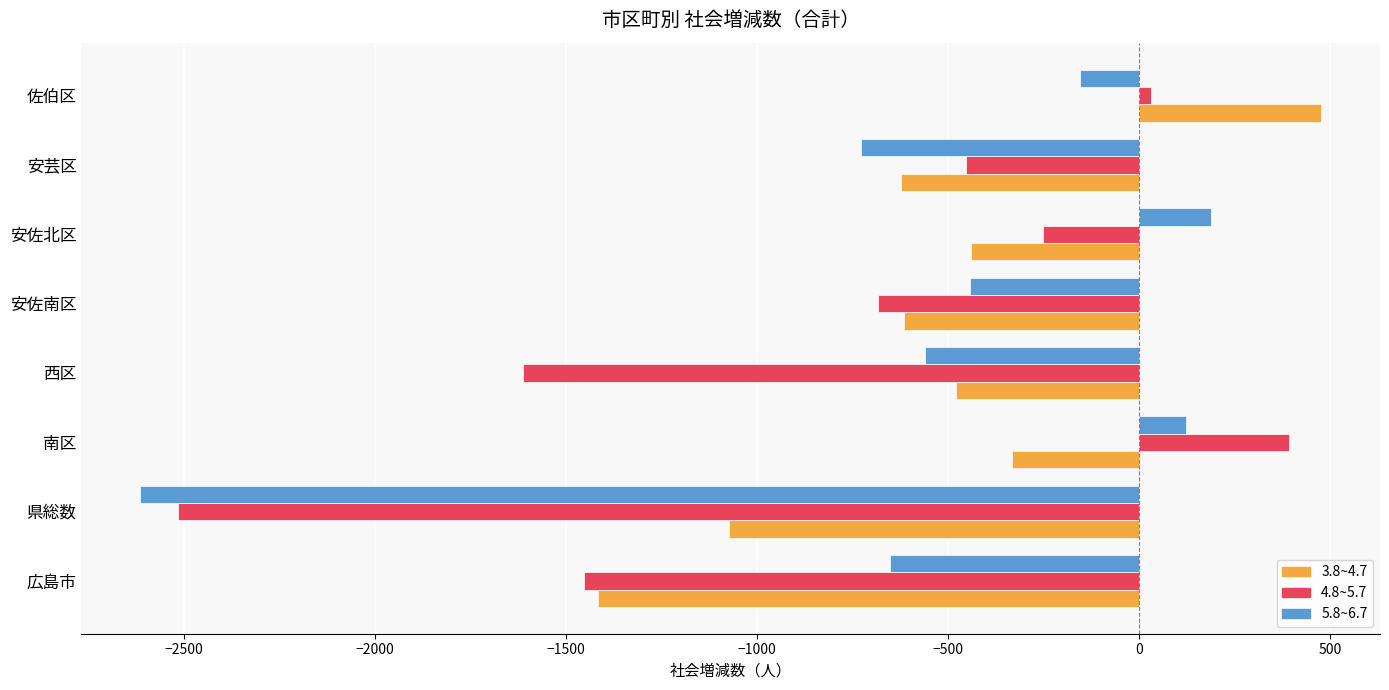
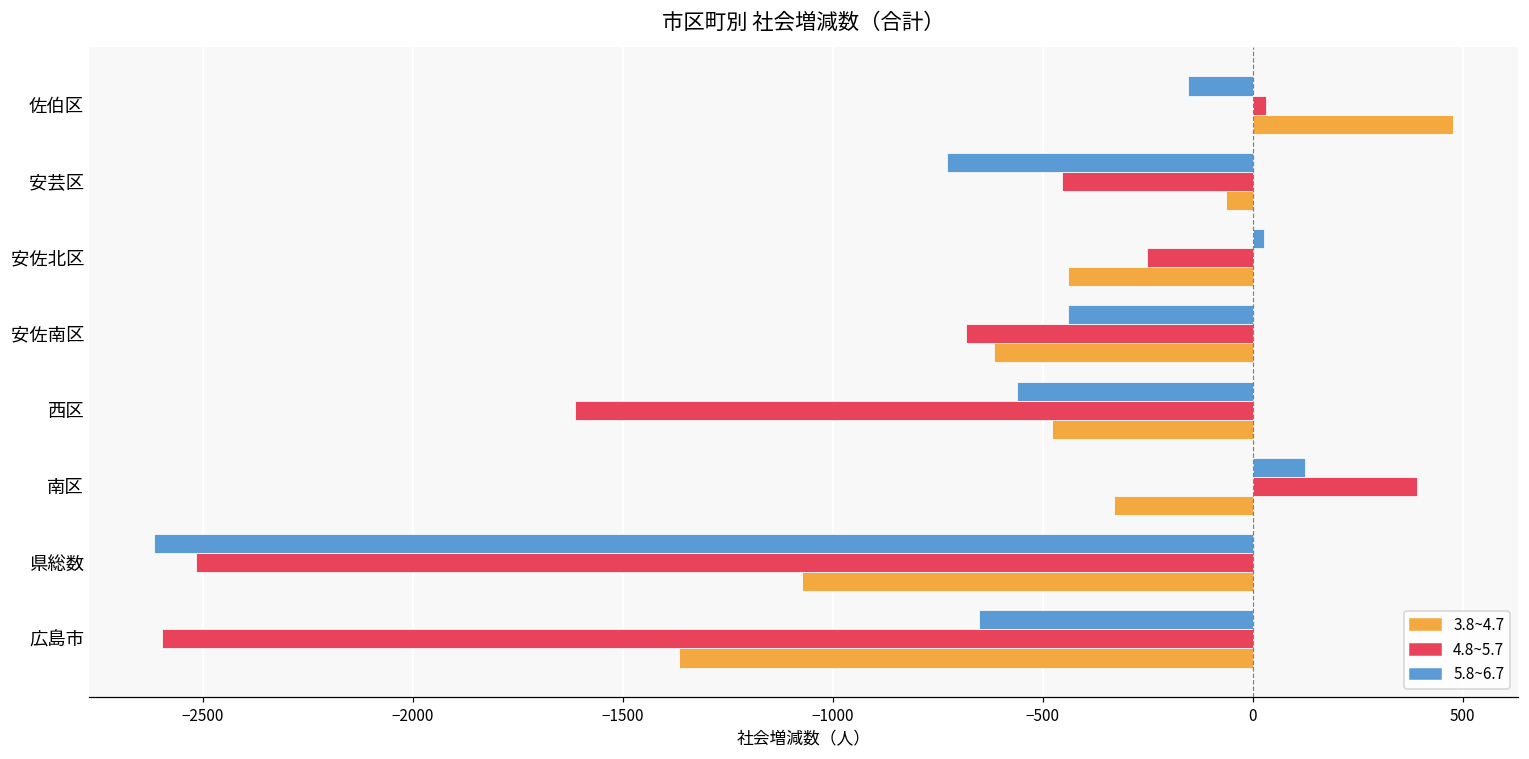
  {
    "3.8~4.7": {
      "佐伯区": 480,
-     "安芸区": -620,
+     "安芸区": -60,
      "安佐北区": -440,
      "安佐南区": -620,
      "西区": -480,
      "南区": -330,
      "県総数": -1070,
-     "広島市": -1420
+     "広島市": -1370
    },
    "4.8~5.7": {
      "佐伯区": 30,
      "安芸区": -450,
      "安佐北区": -250,
      "安佐南区": -680,
      "西区": -1610,
      "南区": 390,
      "県総数": -2520,
-     "広島市": -1450
+     "広島市": -2600
    },
    "5.8~6.7": {
      "佐伯区": -150,
      "安芸区": -730,
-     "安佐北区": 190,
+     "安佐北区": 30,
      "安佐南区": -440,
      "西区": -560,
      "南区": 120,
      "県総数": -2620,
      "広島市": -650
    }
  }
